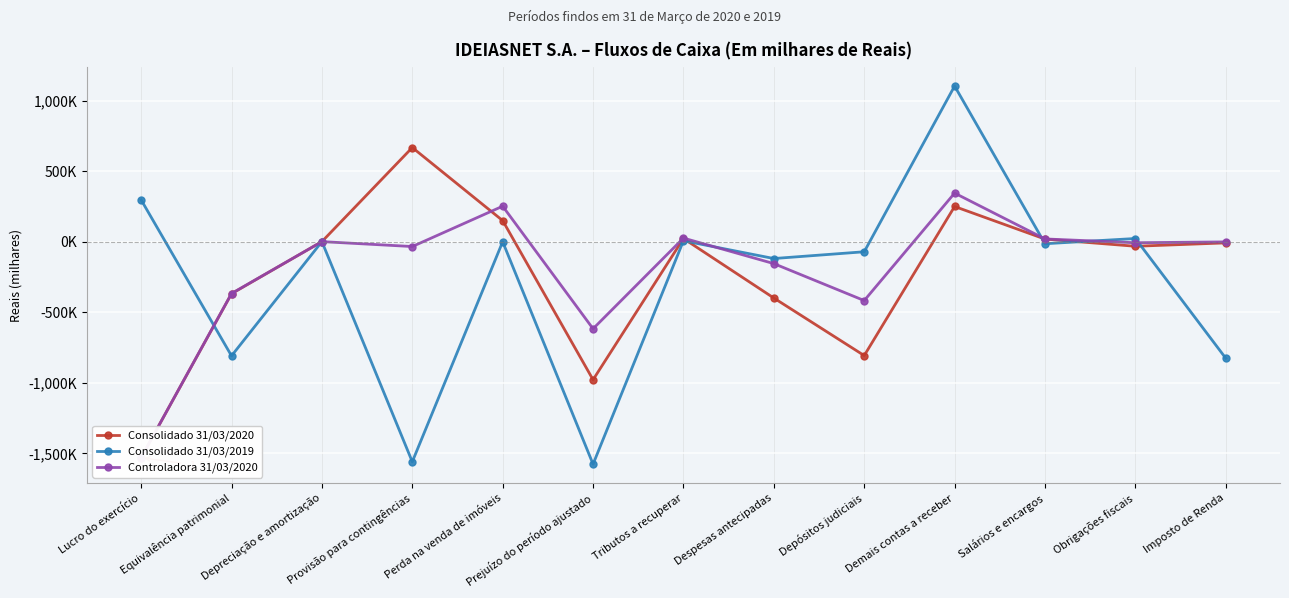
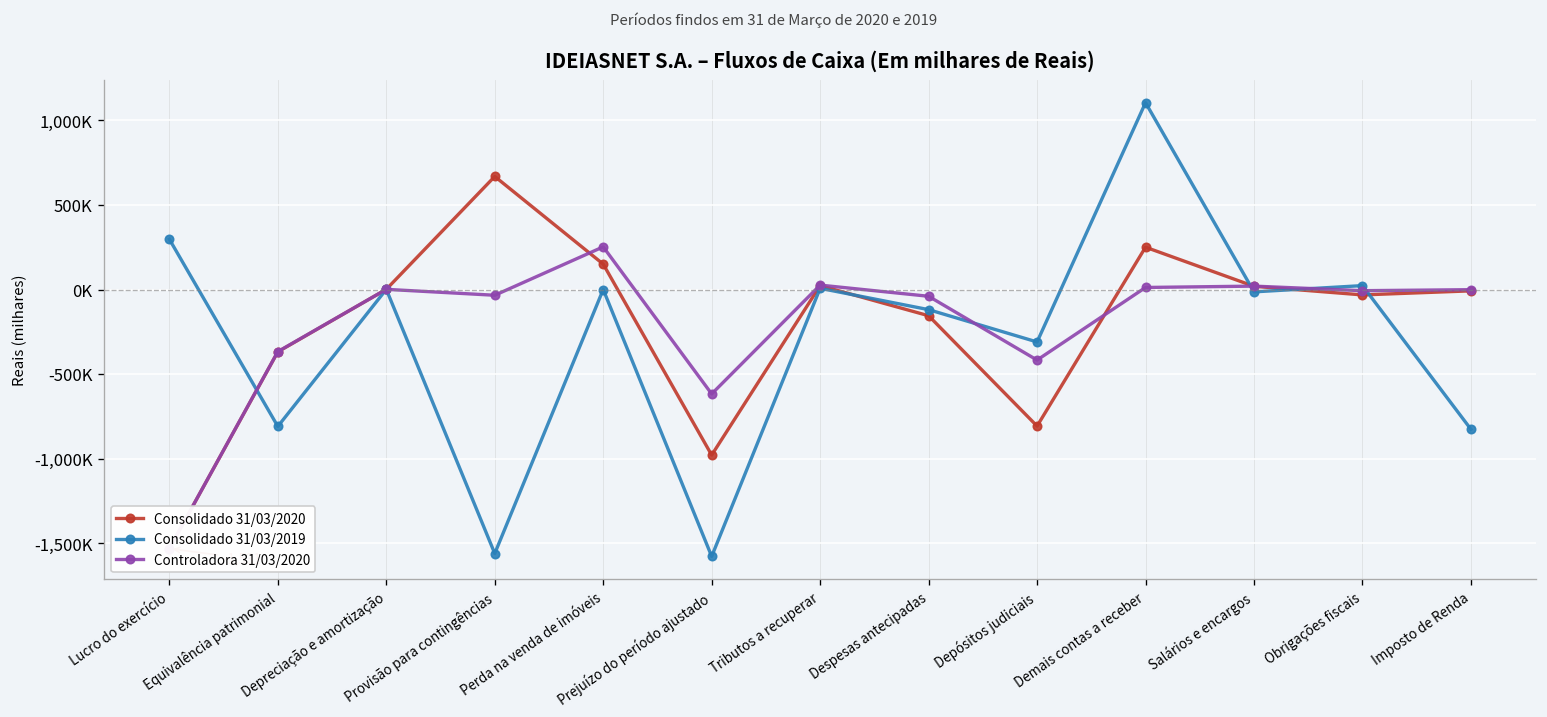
  {
    "Consolidado 31/03/2020": {
      "Provisão para contingências": "670,000",
      "Perda na venda de imóveis": "150,000",
      "Prejuízo do período ajustado": "-980,000",
-     "Despesas antecipadas": "-400,000",
+     "Despesas antecipadas": "-160,000",
      "Depósitos judiciais": "-810,000",
      "Demais contas a receber": "250,000",
      "Obrigações fiscais": "-30,000"
    },
    "Consolidado 31/03/2019": {
      "Lucro do exercício": "300,000",
      "Equivalência patrimonial": "-810,000",
      "Provisão para contingências": "-1,560,000",
      "Perda na venda de imóveis": "0",
      "Prejuízo do período ajustado": "-1,580,000",
      "Despesas antecipadas": "-120,000",
-     "Depósitos judiciais": "-70,000",
+     "Depósitos judiciais": "-310,000",
      "Demais contas a receber": "1,100,000",
      "Salários e encargos": "-10,000",
      "Obrigações fiscais": "20,000",
      "Imposto de Renda": "-830,000"
    },
    "Controladora 31/03/2020": {
      "Provisão para contingências": "-30,000",
      "Perda na venda de imóveis": "250,000",
      "Prejuízo do período ajustado": "-620,000",
-     "Despesas antecipadas": "-160,000",
+     "Despesas antecipadas": "-40,000",
      "Depósitos judiciais": "-420,000",
-     "Demais contas a receber": "350,000",
+     "Demais contas a receber": "10,000",
      "Obrigações fiscais": "-10,000"
    }
  }
